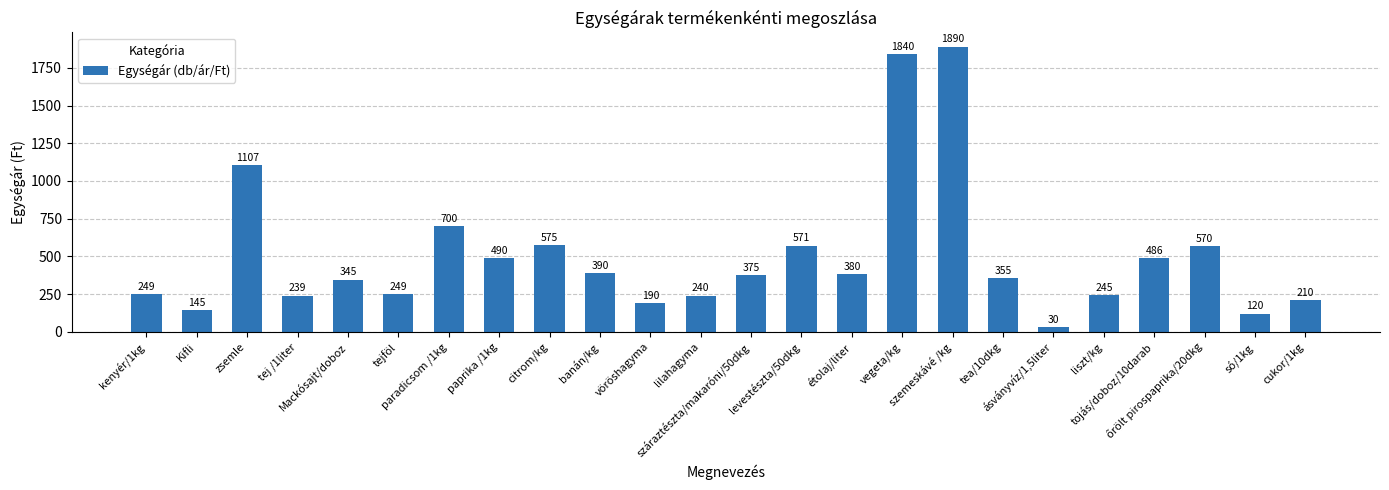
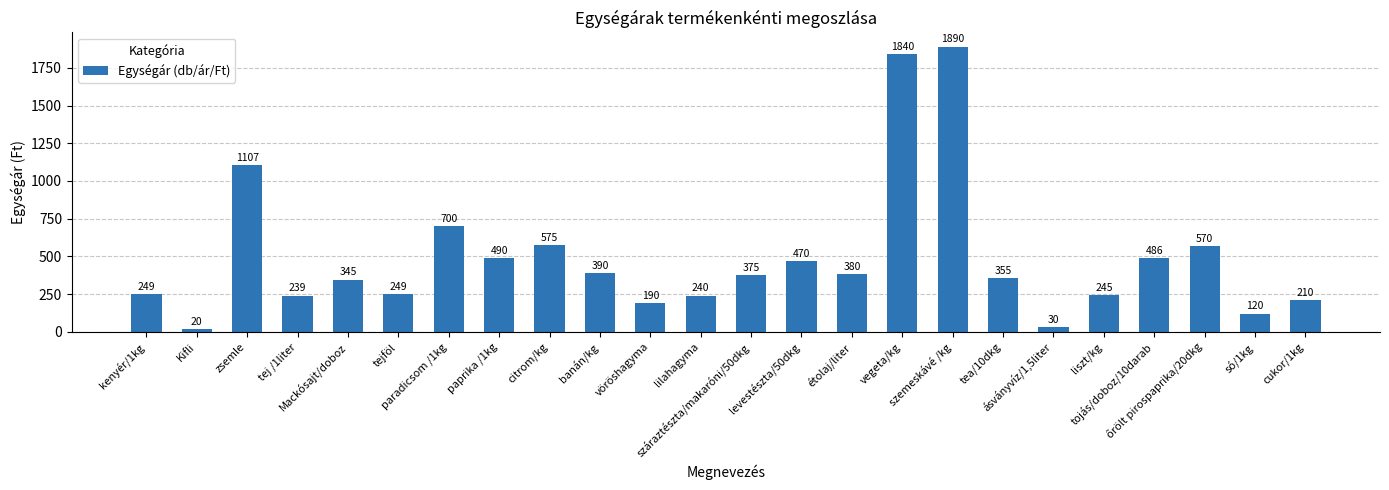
  {
    "kenyér/1kg": 249,
-   "Kifli": 145,
+   "Kifli": 20,
    "zsemle": 1107,
    "tej /1liter": 239,
    "Mackósajt/doboz": 345,
    "tejföl": 249,
    "paradicsom /1kg": 700,
    "paprika /1kg": 490,
    "citrom/kg": 575,
    "banán/kg": 390,
    "vöröshagyma": 190,
    "lilahagyma": 240,
    "száraztészta/makaróni/50dkg": 375,
-   "levestészta/50dkg": 571,
+   "levestészta/50dkg": 470,
    "étolaj/liter": 380,
    "vegeta/kg": 1840,
    "szemeskávé /kg": 1890,
    "tea/10dkg": 355,
    "ásványvíz/1,5liter": 30,
    "liszt/kg": 245,
    "tojás/doboz/10darab": 486,
    "őrölt pirospaprika/20dkg": 570,
    "só/1kg": 120,
    "cukor/1kg": 210
  }
